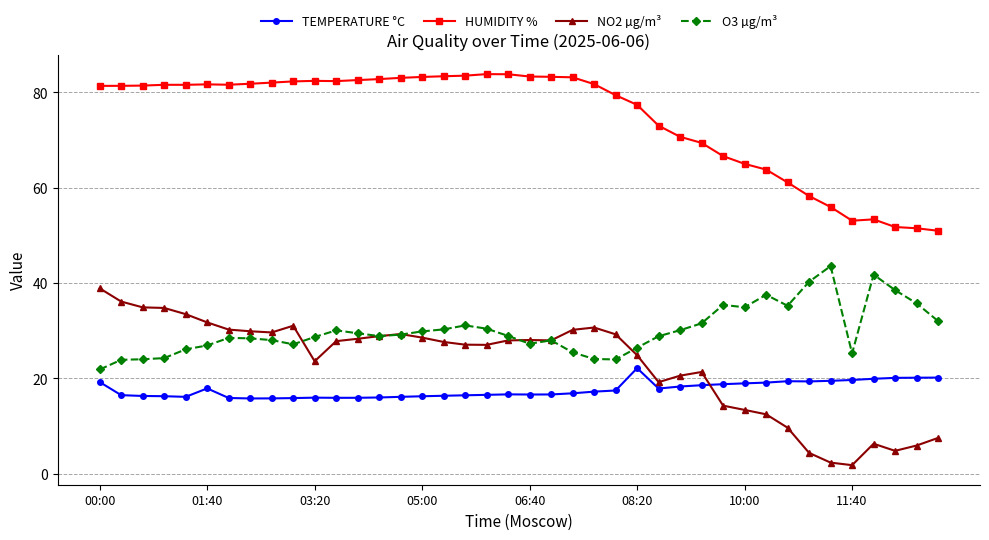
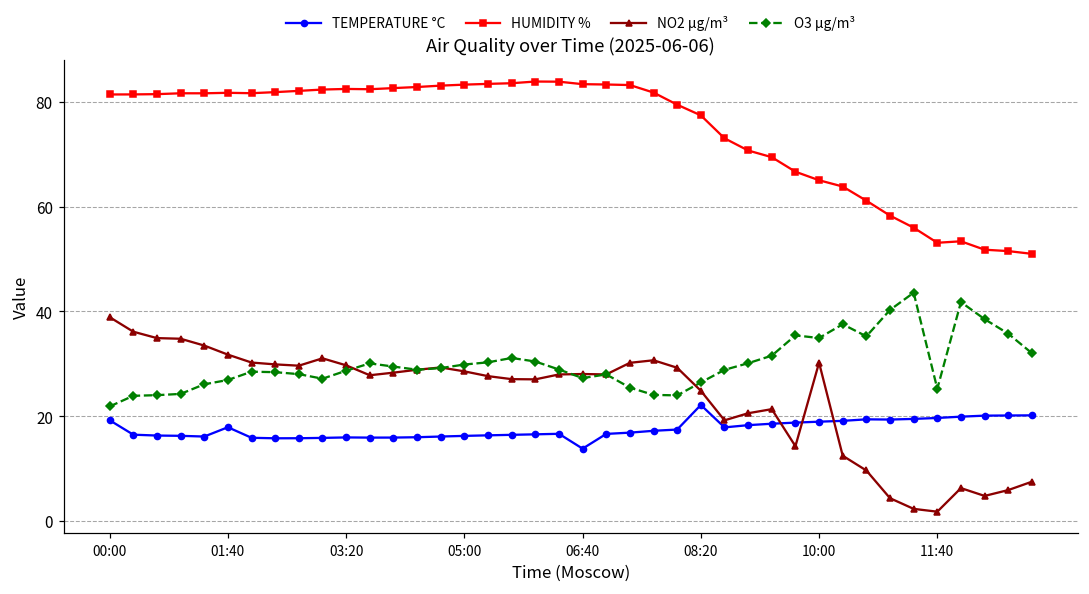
  {
    "TEMPERATURE °C": {
      "00:00": 19,
      "01:40": 18,
      "03:20": 16,
      "05:00": 16,
-     "06:40": 17,
+     "06:40": 14,
      "08:20": 22,
      "10:00": 19,
      "11:40": 20
    },
    "HUMIDITY %": {
      "00:00": 81,
      "01:40": 82,
      "03:20": 82,
      "05:00": 83,
      "06:40": 83,
      "08:20": 77,
      "10:00": 65,
      "11:40": 53
    },
    "NO2 µg/m³": {
      "00:00": 39,
      "01:40": 32,
-     "03:20": 24,
+     "03:20": 30,
      "05:00": 29,
      "06:40": 28,
      "08:20": 25,
-     "10:00": 13,
+     "10:00": 30,
      "11:40": 2
    },
    "O3 µg/m³": {
      "00:00": 22,
      "01:40": 27,
      "03:20": 29,
      "05:00": 30,
      "06:40": 27,
      "08:20": 26,
      "10:00": 35,
      "11:40": 25
    }
  }
